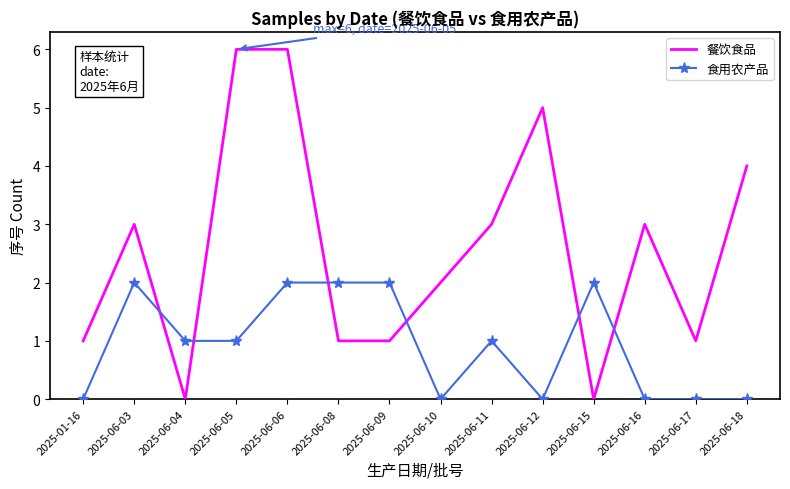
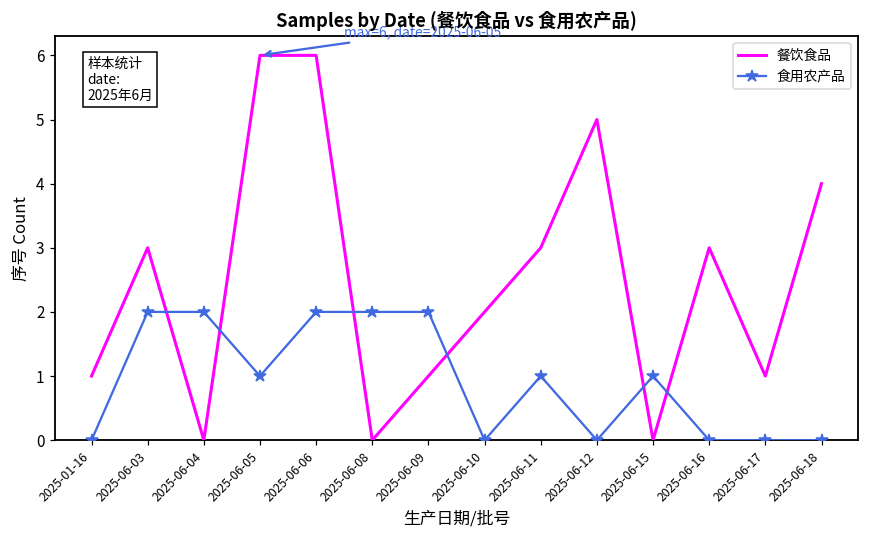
  {
    "餐饮食品": {
      "2025-01-16": 1,
      "2025-06-03": 3,
      "2025-06-04": 0,
      "2025-06-05": 6,
-     "2025-06-08": 1,
+     "2025-06-08": 0,
      "2025-06-09": 1,
      "2025-06-10": 2,
      "2025-06-11": 3,
      "2025-06-12": 5,
      "2025-06-15": 0,
      "2025-06-16": 3,
      "2025-06-17": 1,
      "2025-06-18": 4
    },
    "食用农产品": {
      "2025-01-16": 0,
      "2025-06-03": 2,
-     "2025-06-04": 1,
+     "2025-06-04": 2,
      "2025-06-05": 1,
      "2025-06-06": 2,
      "2025-06-08": 2,
      "2025-06-09": 2,
      "2025-06-10": 0,
      "2025-06-11": 1,
      "2025-06-12": 0,
-     "2025-06-15": 2,
+     "2025-06-15": 1,
      "2025-06-16": 0,
      "2025-06-17": 0,
      "2025-06-18": 0
    }
  }
